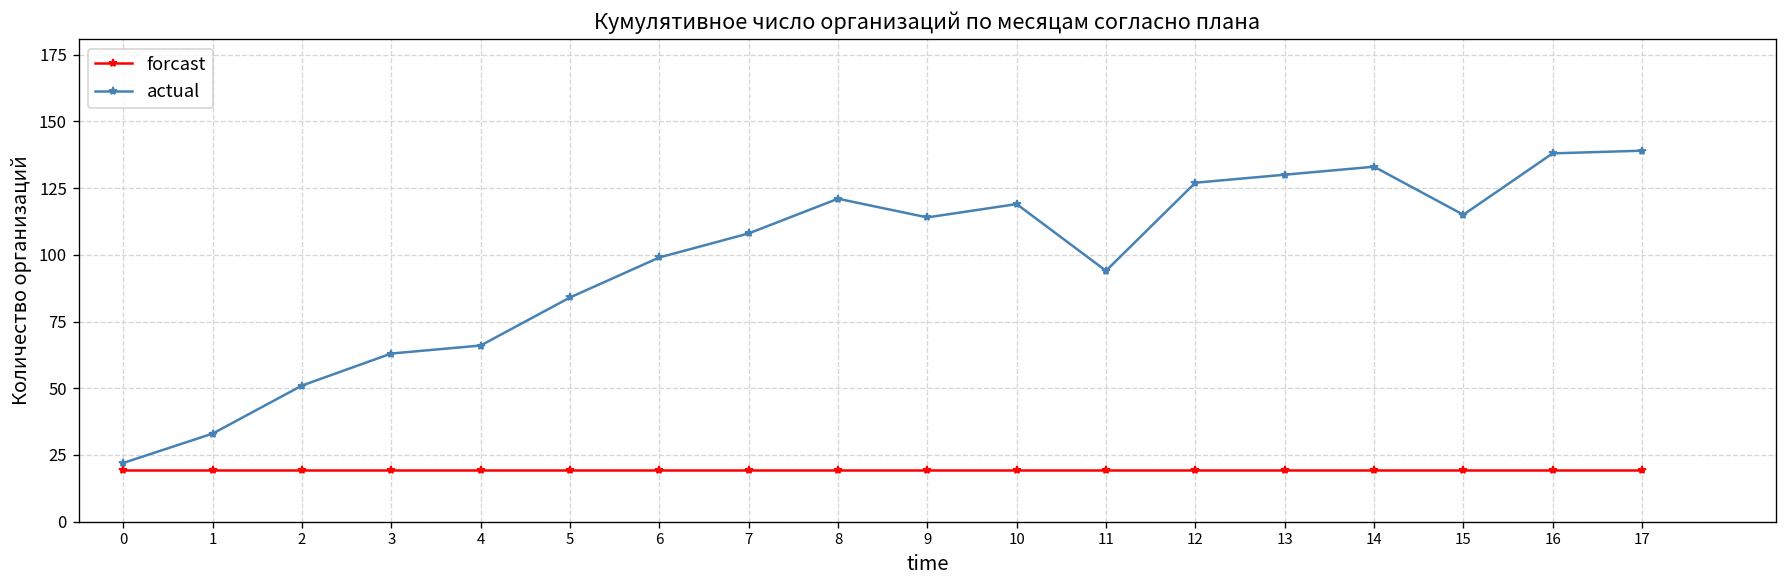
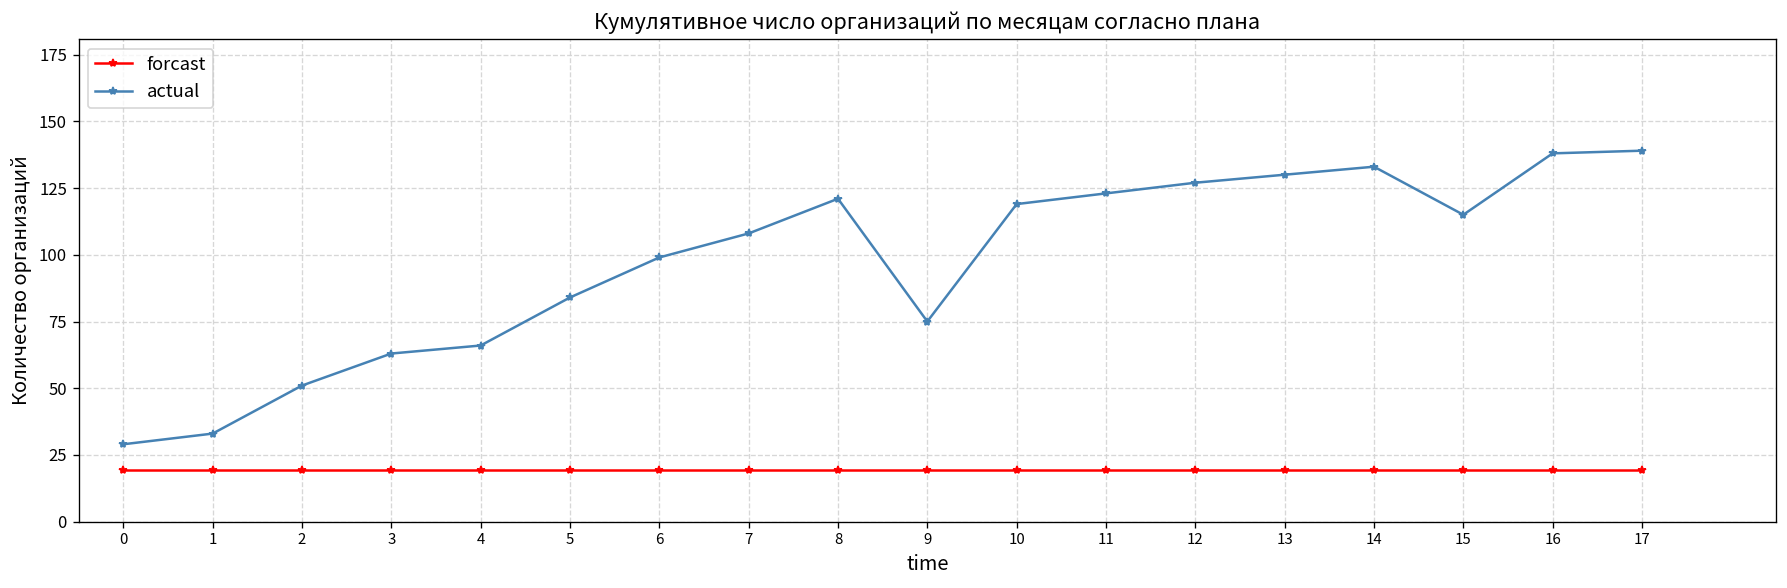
  {
    "forcast": {
      "0": 19,
      "1": 19,
      "2": 19,
      "3": 19,
      "4": 19,
      "5": 19,
      "6": 19,
      "7": 19,
      "8": 19,
      "9": 19,
      "10": 19,
      "11": 19,
      "12": 19,
      "13": 19,
      "14": 19,
      "15": 19,
      "16": 19,
      "17": 19
    },
    "actual": {
-     "0": 22,
+     "0": 29,
      "1": 33,
      "2": 51,
      "3": 63,
      "4": 66,
      "5": 84,
      "6": 99,
      "7": 108,
      "8": 121,
-     "9": 114,
+     "9": 75,
      "10": 119,
-     "11": 94,
+     "11": 123,
      "12": 127,
      "13": 130,
      "14": 133,
      "15": 115,
      "16": 138,
      "17": 139
    }
  }
